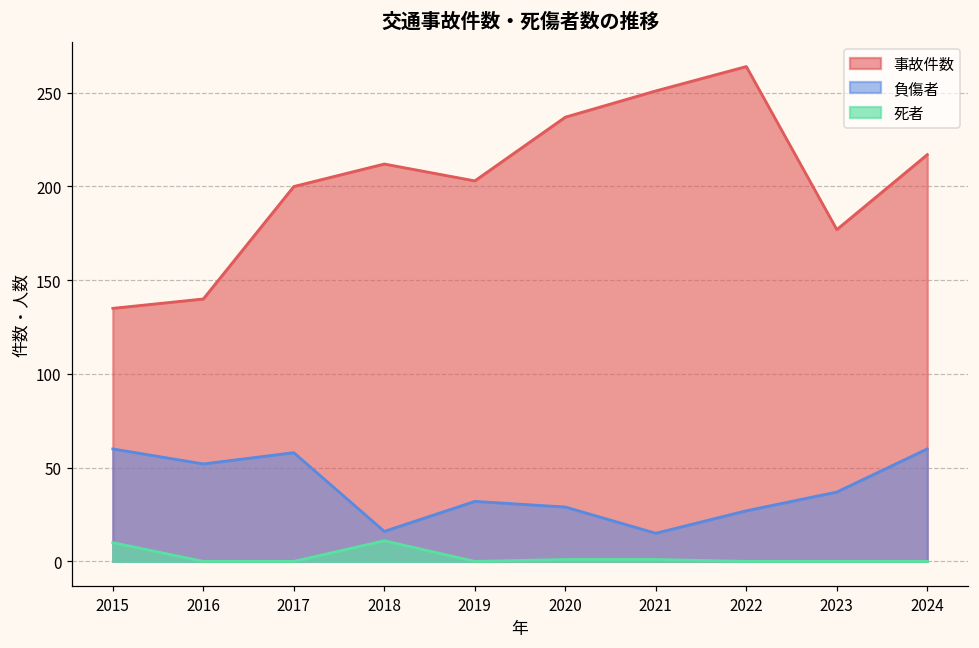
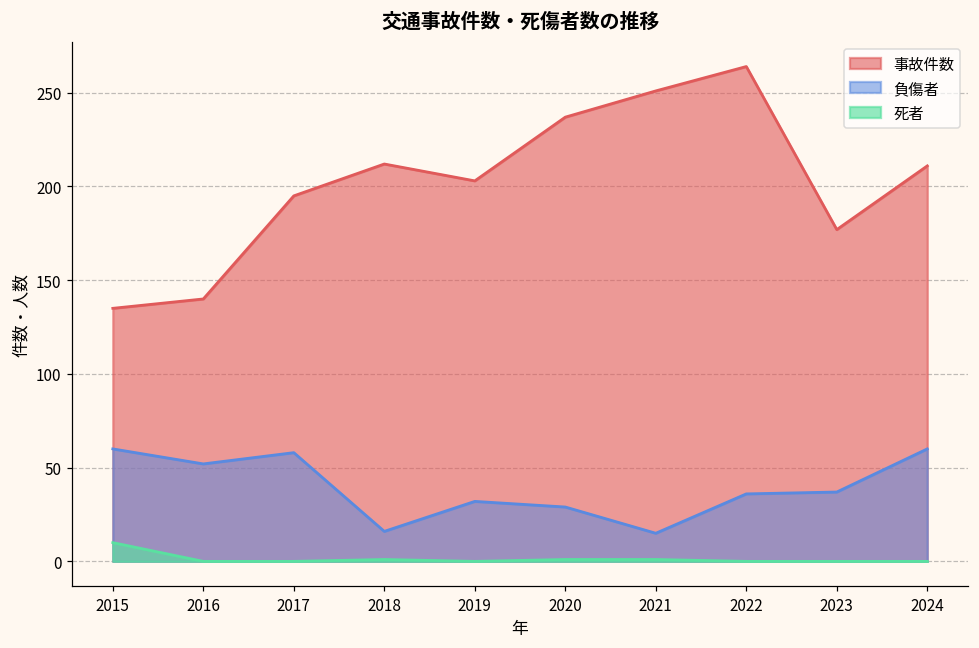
  {
    "事故件数": {
      "2015": 135,
      "2016": 140,
-     "2017": 200,
+     "2017": 195,
      "2018": 212,
      "2019": 203,
      "2020": 237,
      "2021": 251,
      "2022": 264,
      "2023": 177,
-     "2024": 217
+     "2024": 211
    },
    "負傷者": {
      "2015": 60,
      "2016": 52,
      "2017": 58,
      "2018": 16,
      "2019": 32,
      "2020": 29,
      "2021": 15,
-     "2022": 27,
+     "2022": 36,
      "2023": 37,
      "2024": 60
    },
    "死者": {
      "2015": 10,
      "2016": 0,
      "2017": 0,
-     "2018": 11,
+     "2018": 1,
      "2019": 0,
      "2020": 1,
      "2021": 1,
      "2022": 0,
      "2023": 0,
      "2024": 0
    }
  }
